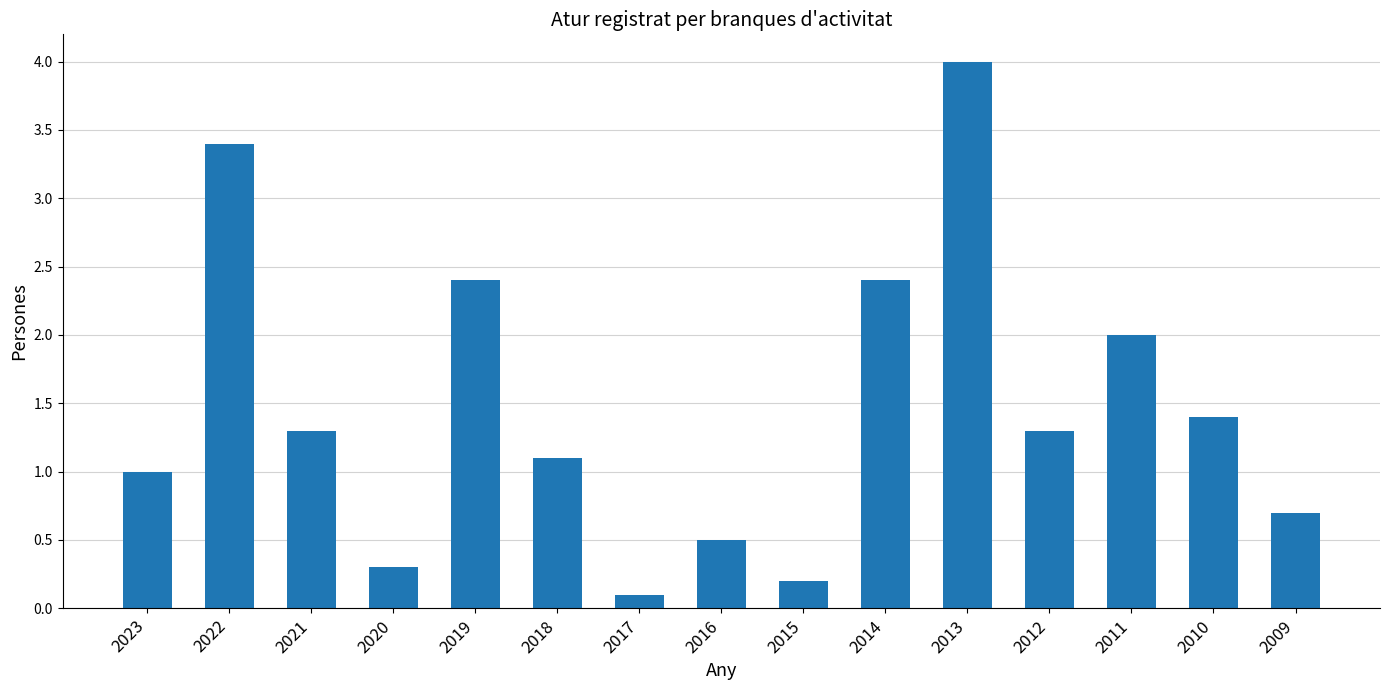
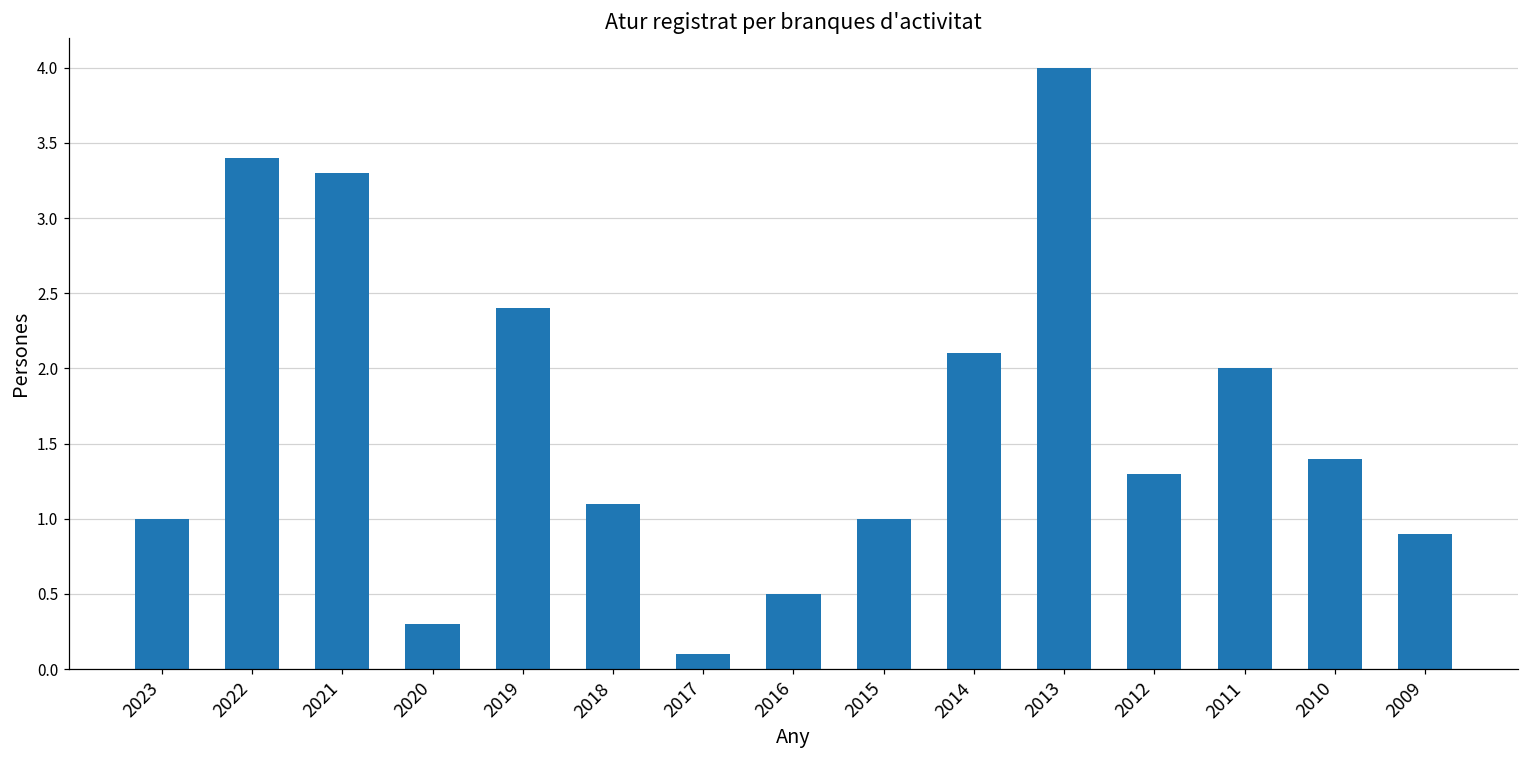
  {
    "2023": 1.0,
    "2022": 3.4,
-   "2021": 1.3,
+   "2021": 3.3,
    "2020": 0.3,
    "2019": 2.4,
    "2018": 1.1,
    "2017": 0.1,
    "2016": 0.5,
-   "2015": 0.2,
-   "2014": 2.4,
+   "2015": 1.0,
+   "2014": 2.1,
    "2013": 4.0,
    "2012": 1.3,
    "2011": 2.0,
    "2010": 1.4,
-   "2009": 0.7
+   "2009": 0.9
  }
